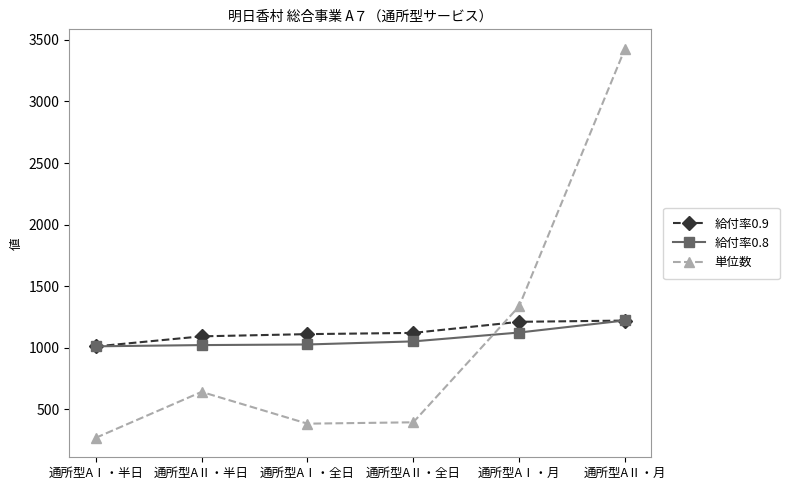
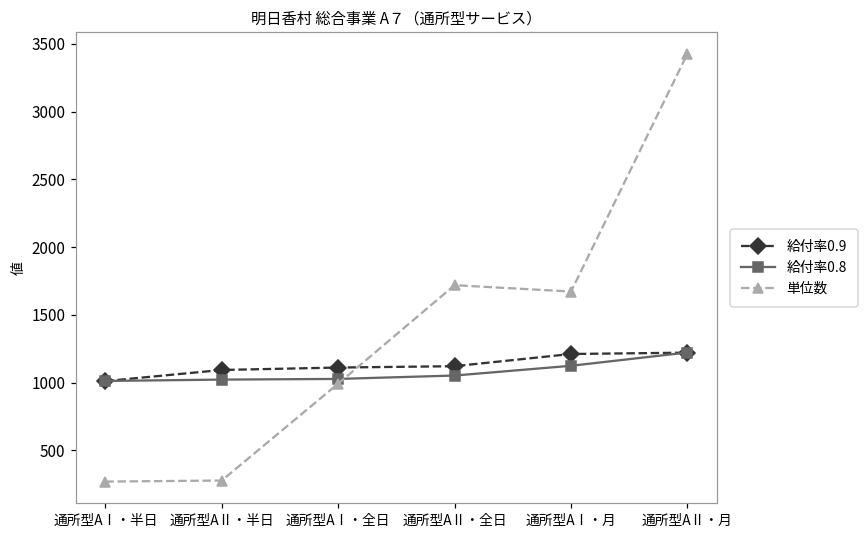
  {
    "給付率0.9": {
      "通所型AⅡ・半日": 1090,
      "通所型AⅠ・全日": 1110,
      "通所型AⅡ・全日": 1120,
      "通所型AⅠ・月": 1210
    },
    "給付率0.8": {
      "通所型AⅡ・半日": 1020,
      "通所型AⅠ・全日": 1030,
      "通所型AⅡ・全日": 1050,
      "通所型AⅠ・月": 1120
    },
    "単位数": {
      "通所型AⅠ・半日": 270,
-     "通所型AⅡ・半日": 640,
-     "通所型AⅠ・全日": 380,
-     "通所型AⅡ・全日": 400,
-     "通所型AⅠ・月": 1340,
+     "通所型AⅡ・半日": 280,
+     "通所型AⅠ・全日": 990,
+     "通所型AⅡ・全日": 1720,
+     "通所型AⅠ・月": 1670,
      "通所型AⅡ・月": 3430
    }
  }
